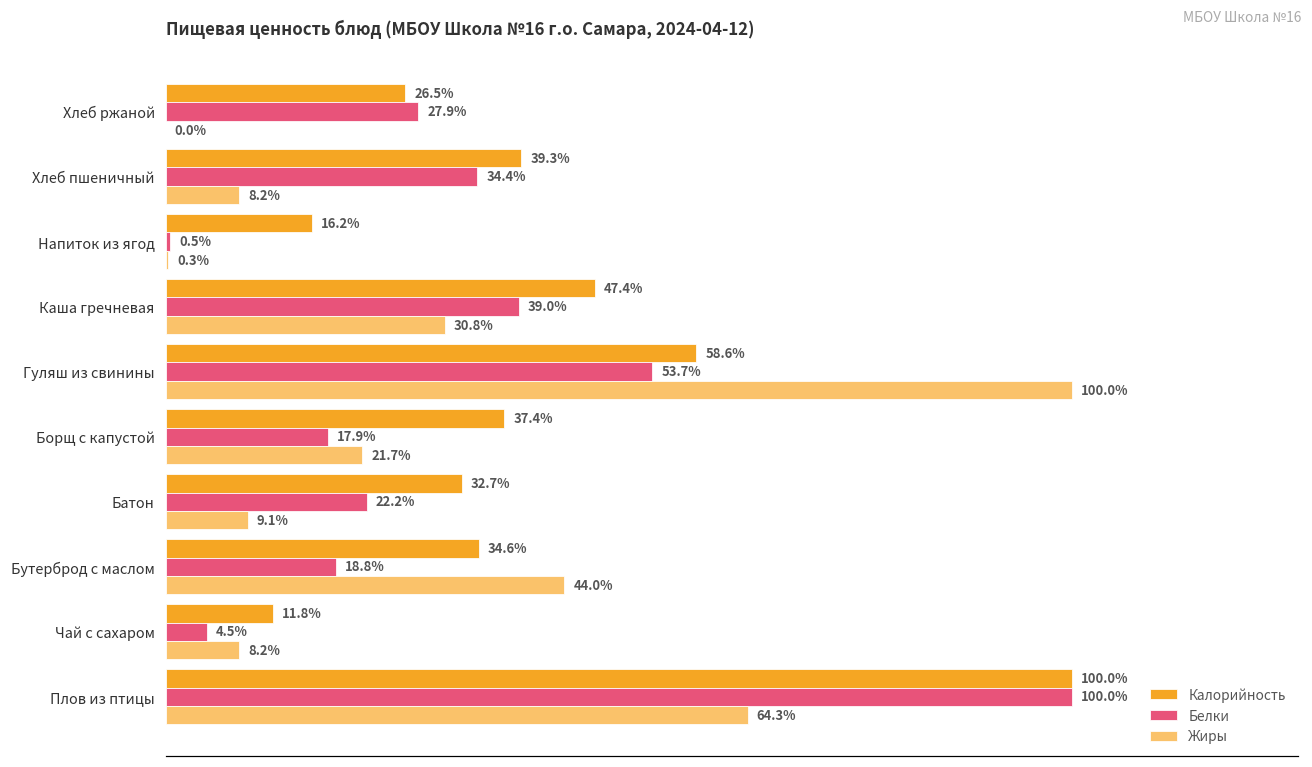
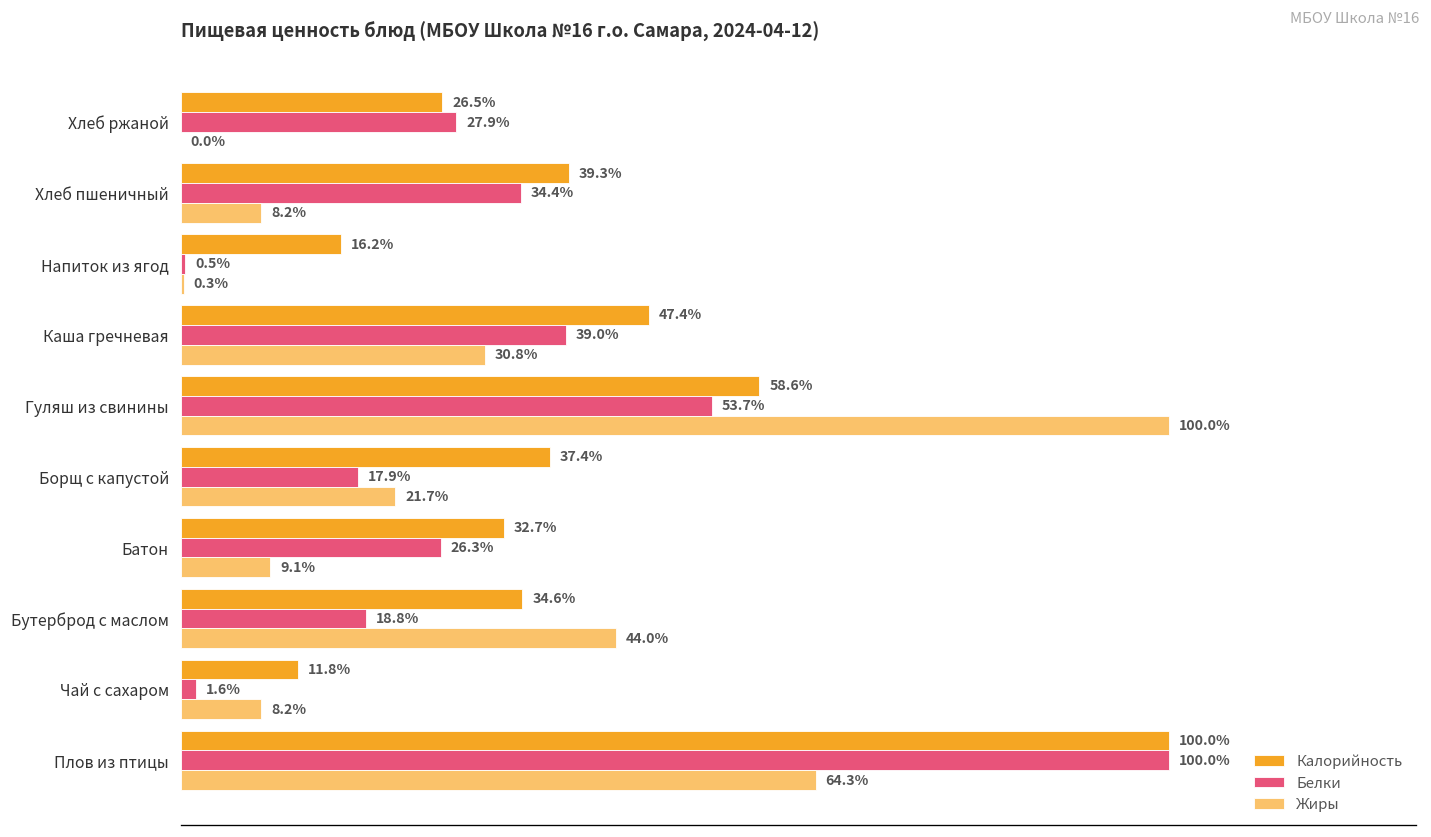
  {
    "Калорийность": {
      "Хлеб ржаной": "26.5%",
      "Хлеб пшеничный": "39.3%",
      "Напиток из ягод": "16.2%",
      "Каша гречневая": "47.4%",
      "Гуляш из свинины": "58.6%",
      "Борщ с капустой": "37.4%",
      "Батон": "32.7%",
      "Бутерброд с маслом": "34.6%",
      "Чай с сахаром": "11.8%",
      "Плов из птицы": "100.0%"
    },
    "Белки": {
      "Хлеб ржаной": "27.9%",
      "Хлеб пшеничный": "34.4%",
      "Напиток из ягод": "0.5%",
      "Каша гречневая": "39.0%",
      "Гуляш из свинины": "53.7%",
      "Борщ с капустой": "17.9%",
-     "Батон": "22.2%",
+     "Батон": "26.3%",
      "Бутерброд с маслом": "18.8%",
-     "Чай с сахаром": "4.5%",
+     "Чай с сахаром": "1.6%",
      "Плов из птицы": "100.0%"
    },
    "Жиры": {
      "Хлеб ржаной": "0.0%",
      "Хлеб пшеничный": "8.2%",
      "Напиток из ягод": "0.3%",
      "Каша гречневая": "30.8%",
      "Гуляш из свинины": "100.0%",
      "Борщ с капустой": "21.7%",
      "Батон": "9.1%",
      "Бутерброд с маслом": "44.0%",
      "Чай с сахаром": "8.2%",
      "Плов из птицы": "64.3%"
    }
  }
